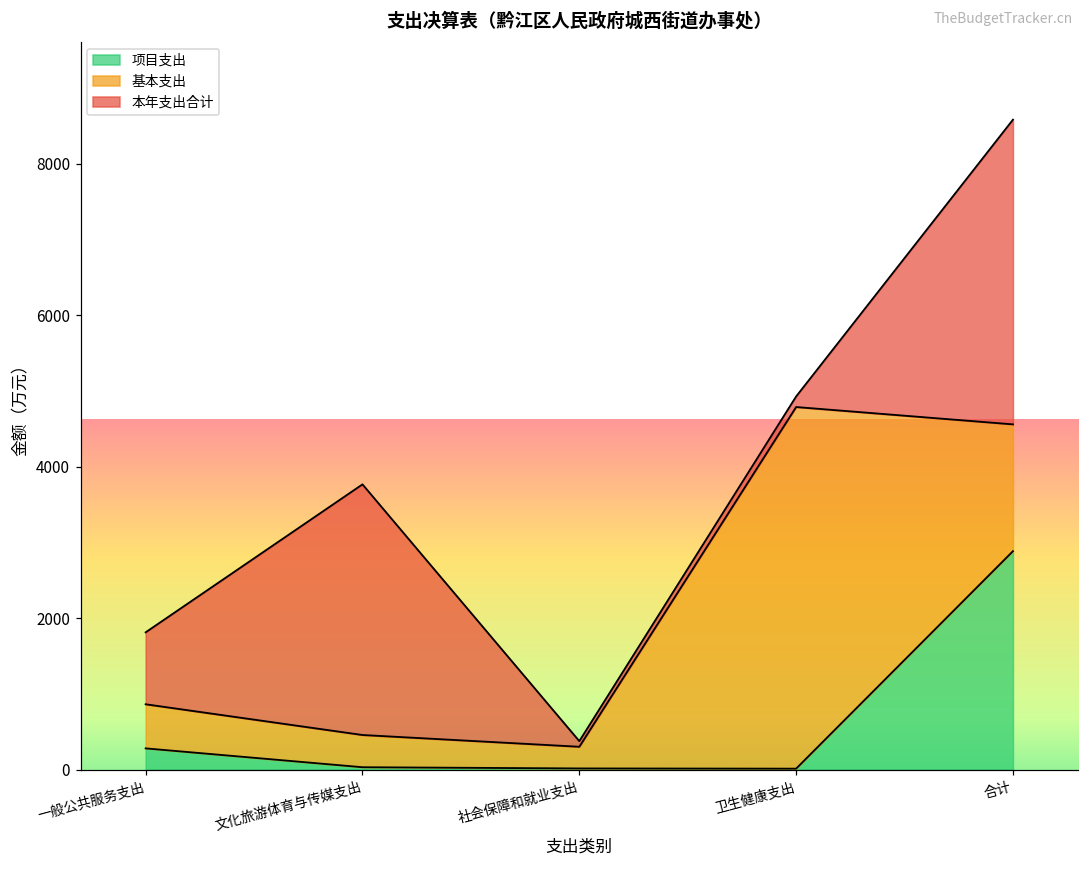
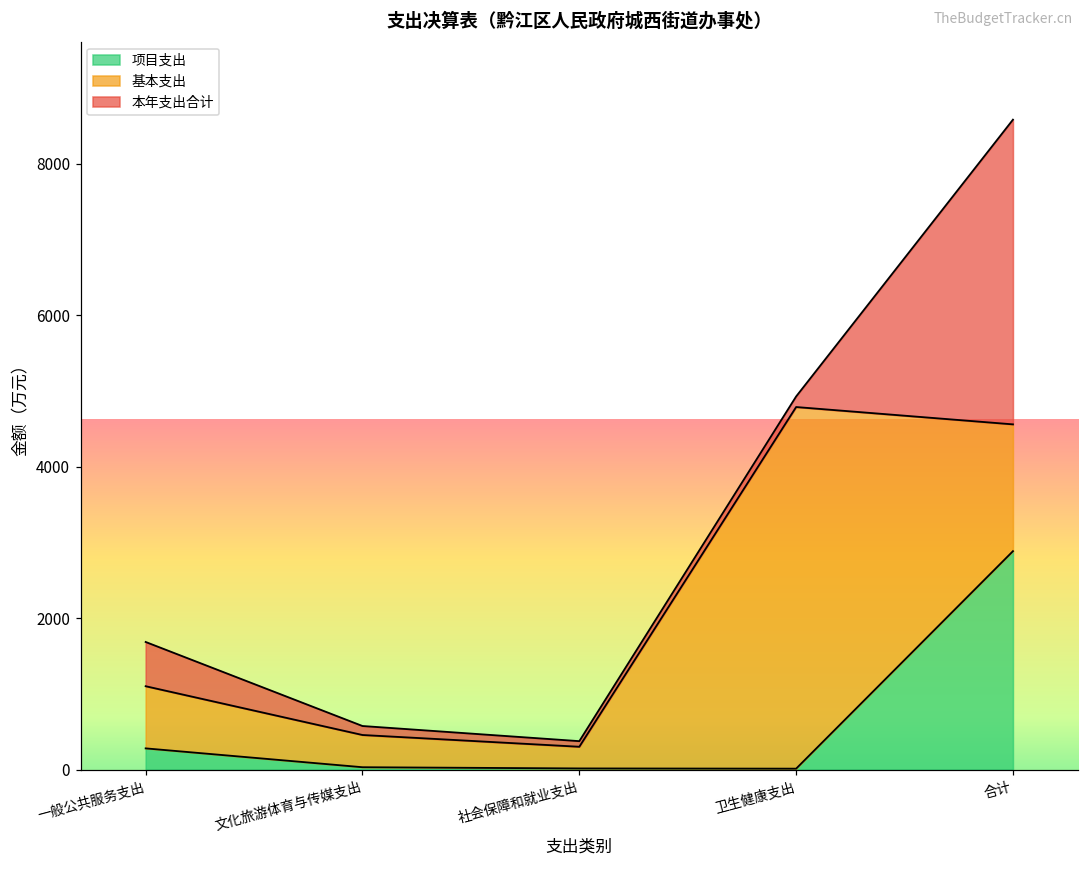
  {
    "项目支出": {
      "一般公共服务支出": 300,
      "文化旅游体育与传媒支出": 0,
      "社会保障和就业支出": 0,
      "卫生健康支出": 0,
      "合计": 2900
    },
    "基本支出": {
-     "一般公共服务支出": 600,
+     "一般公共服务支出": 800,
      "文化旅游体育与传媒支出": 400,
      "社会保障和就业支出": 300,
      "卫生健康支出": 4800,
      "合计": 1700
    },
    "本年支出合计": {
-     "一般公共服务支出": 1000,
-     "文化旅游体育与传媒支出": 3300,
+     "一般公共服务支出": 600,
+     "文化旅游体育与传媒支出": 100,
      "社会保障和就业支出": 100,
      "卫生健康支出": 100,
      "合计": 4000
    }
  }
